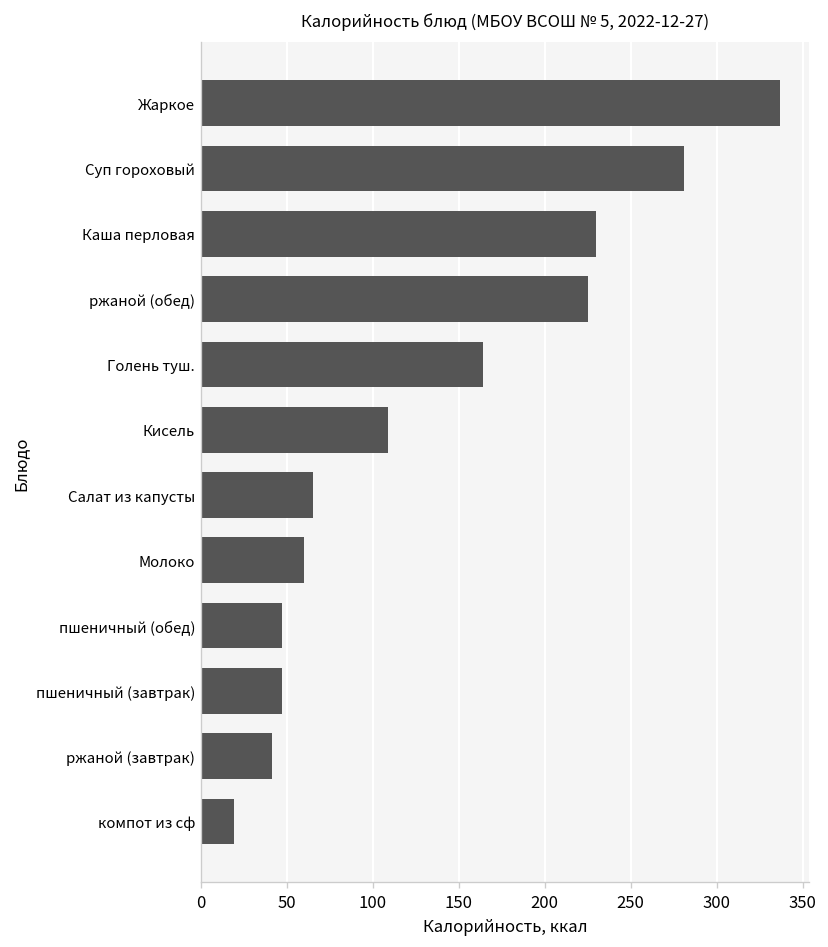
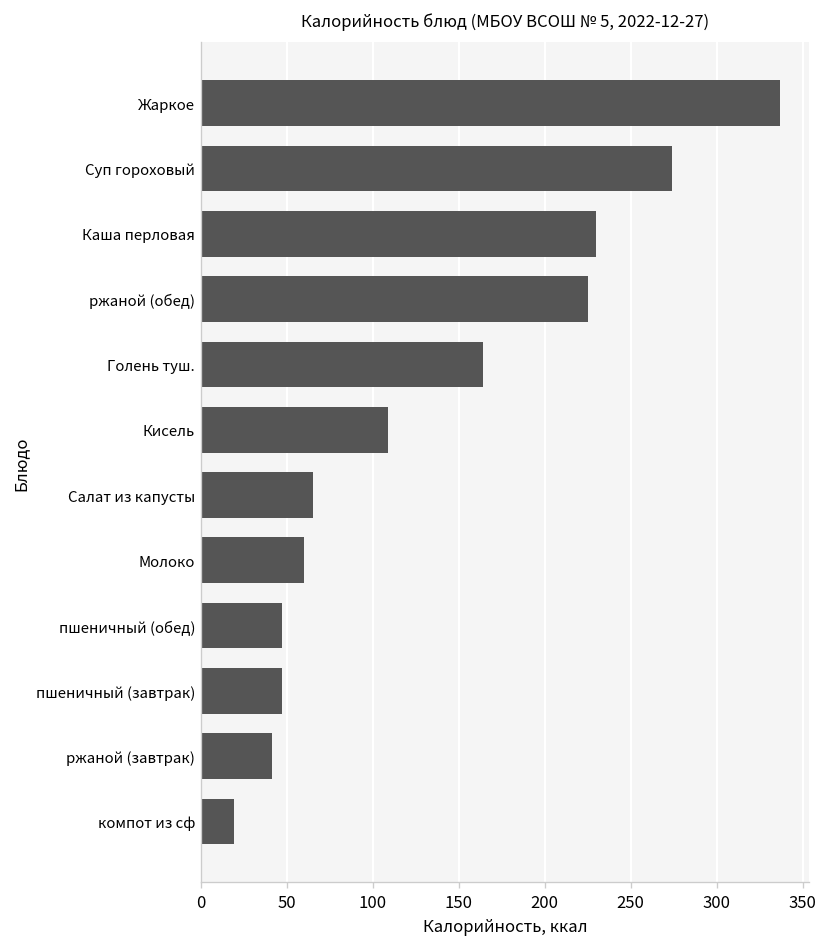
  {
    "Жаркое": 337,
-   "Суп гороховый": 281,
+   "Суп гороховый": 274,
    "Каша перловая": 230,
    "ржаной (обед)": 225,
    "Голень туш.": 164,
    "Кисель": 109,
    "Салат из капусты": 65,
    "Молоко": 60,
    "пшеничный (обед)": 47,
    "пшеничный (завтрак)": 47,
    "ржаной (завтрак)": 41,
    "компот из сф": 19
  }
